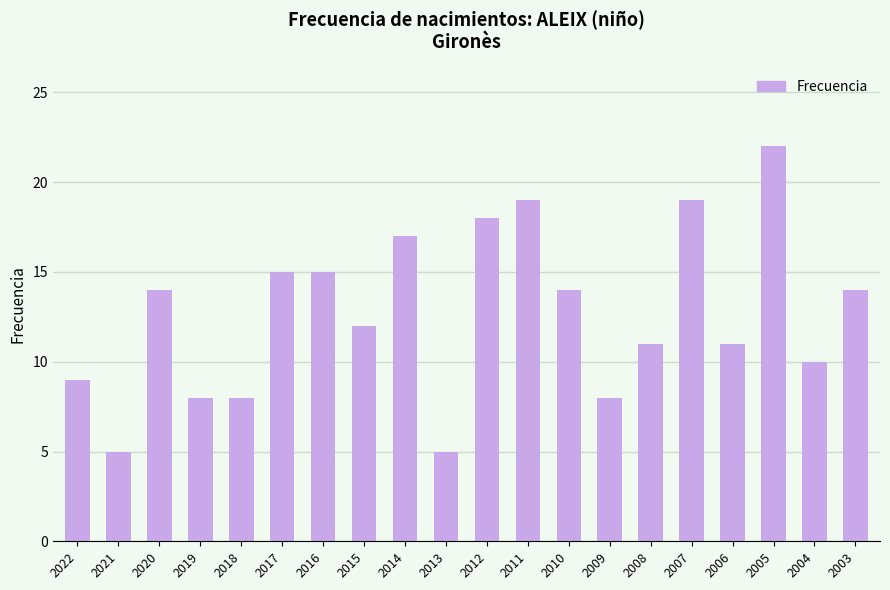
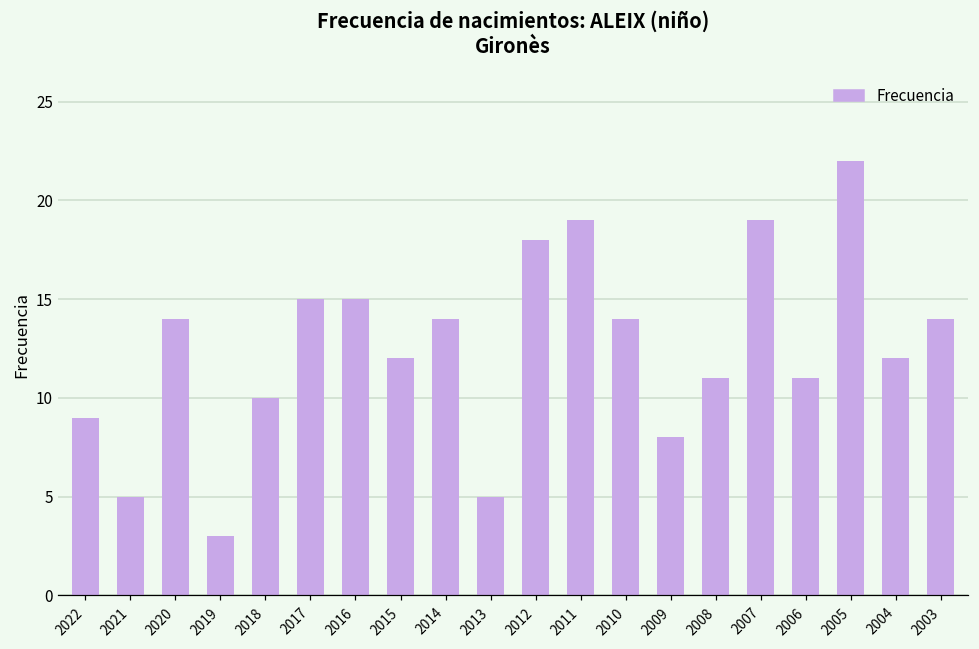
  {
    "2022": 9,
    "2021": 5,
    "2020": 14,
-   "2019": 8,
-   "2018": 8,
+   "2019": 3,
+   "2018": 10,
    "2017": 15,
    "2016": 15,
    "2015": 12,
-   "2014": 17,
+   "2014": 14,
    "2013": 5,
    "2012": 18,
    "2011": 19,
    "2010": 14,
    "2009": 8,
    "2008": 11,
    "2007": 19,
    "2006": 11,
    "2005": 22,
-   "2004": 10,
+   "2004": 12,
    "2003": 14
  }
